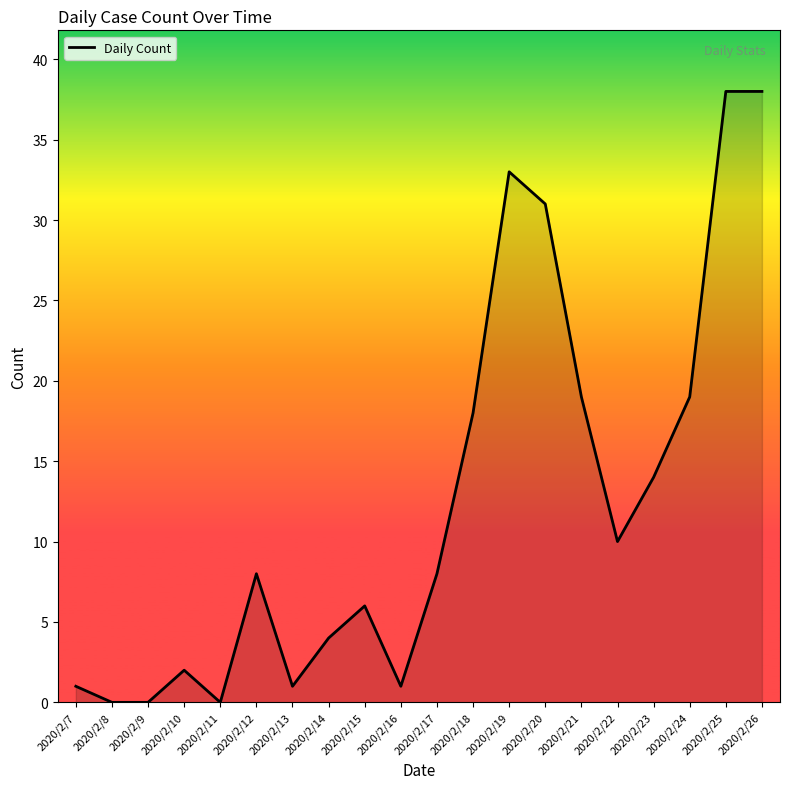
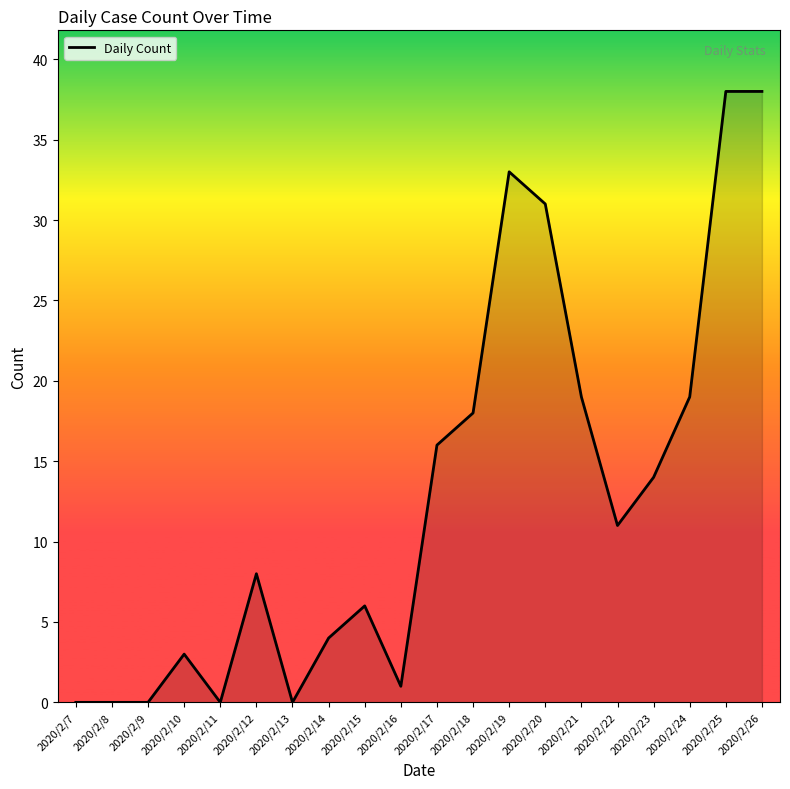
  {
-   "2020/2/7": 1,
+   "2020/2/7": 0,
    "2020/2/8": 0,
    "2020/2/9": 0,
-   "2020/2/10": 2,
+   "2020/2/10": 3,
    "2020/2/11": 0,
    "2020/2/12": 8,
-   "2020/2/13": 1,
+   "2020/2/13": 0,
    "2020/2/14": 4,
    "2020/2/15": 6,
    "2020/2/16": 1,
-   "2020/2/17": 8,
+   "2020/2/17": 16,
    "2020/2/18": 18,
    "2020/2/19": 33,
    "2020/2/20": 31,
    "2020/2/21": 19,
-   "2020/2/22": 10,
+   "2020/2/22": 11,
    "2020/2/23": 14,
    "2020/2/24": 19,
    "2020/2/25": 38,
    "2020/2/26": 38
  }
